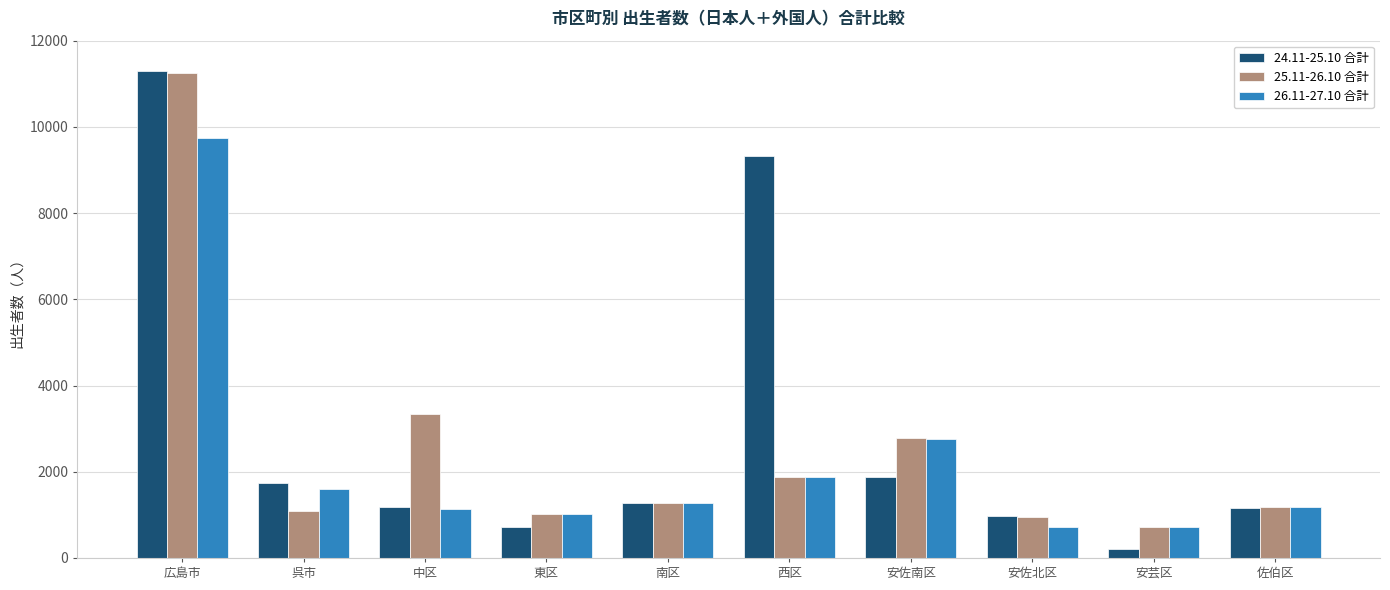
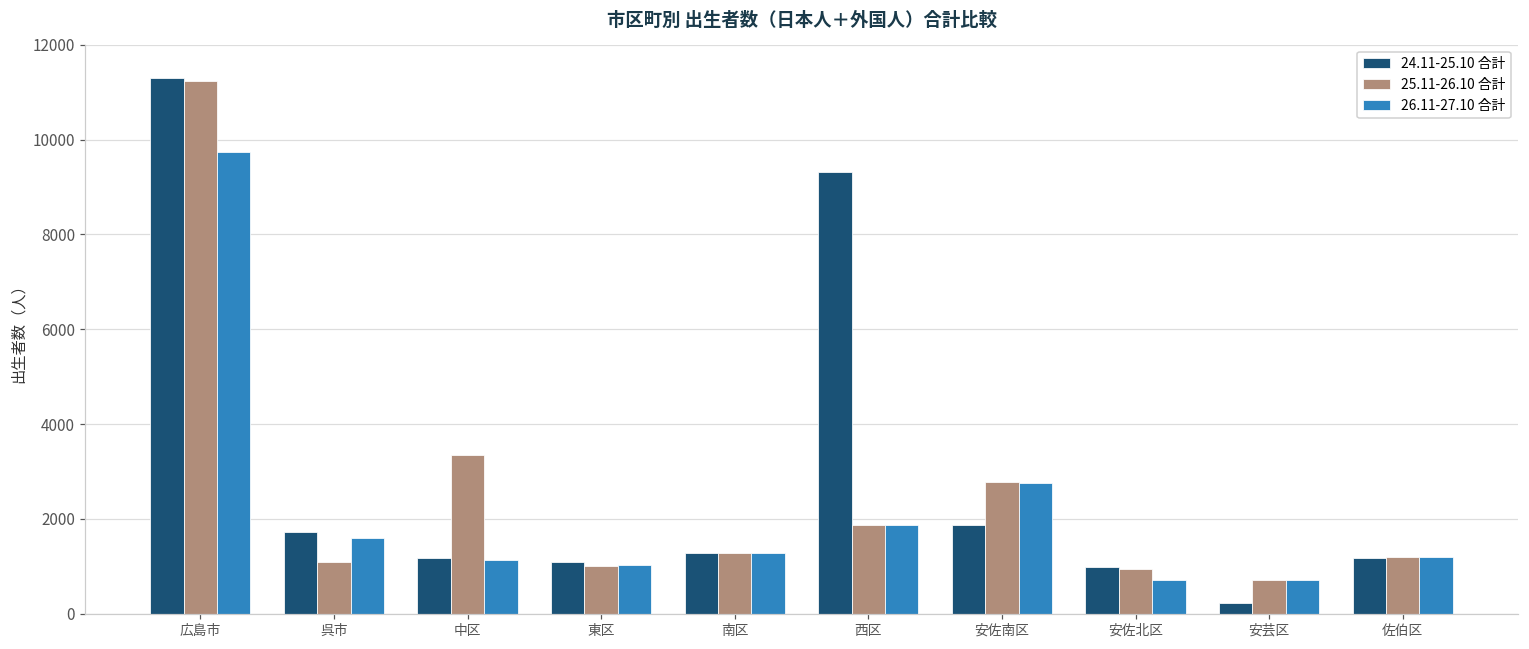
  {
    "24.11-25.10 合計": {
      "広島市": 11300,
      "呉市": 1700,
      "中区": 1200,
-     "東区": 700,
+     "東区": 1100,
      "南区": 1300,
      "西区": 9300,
      "安佐南区": 1900,
      "安佐北区": 1000,
      "安芸区": 200,
      "佐伯区": 1200
    },
    "25.11-26.10 合計": {
      "広島市": 11200,
      "呉市": 1100,
      "中区": 3400,
      "東区": 1000,
      "南区": 1300,
      "西区": 1900,
      "安佐南区": 2800,
      "安佐北区": 900,
      "安芸区": 700,
      "佐伯区": 1200
    },
    "26.11-27.10 合計": {
      "広島市": 9700,
      "呉市": 1600,
      "中区": 1100,
      "東区": 1000,
      "南区": 1300,
      "西区": 1900,
      "安佐南区": 2800,
      "安佐北区": 700,
      "安芸区": 700,
      "佐伯区": 1200
    }
  }
